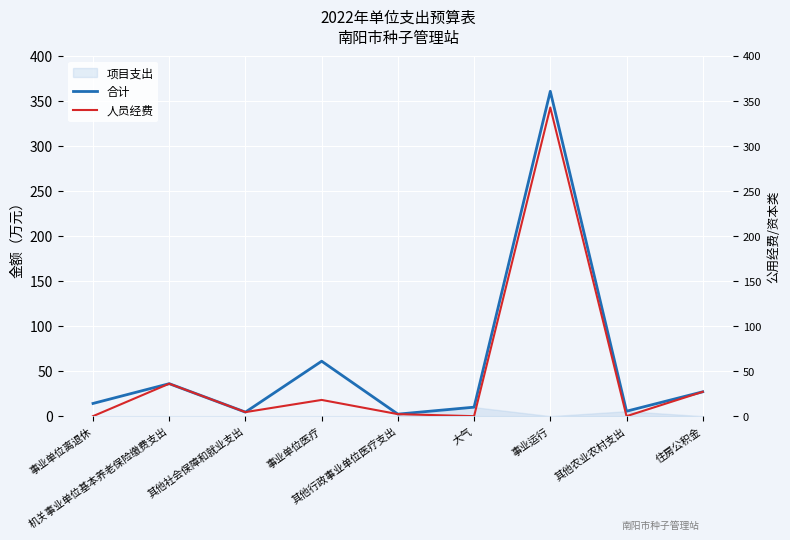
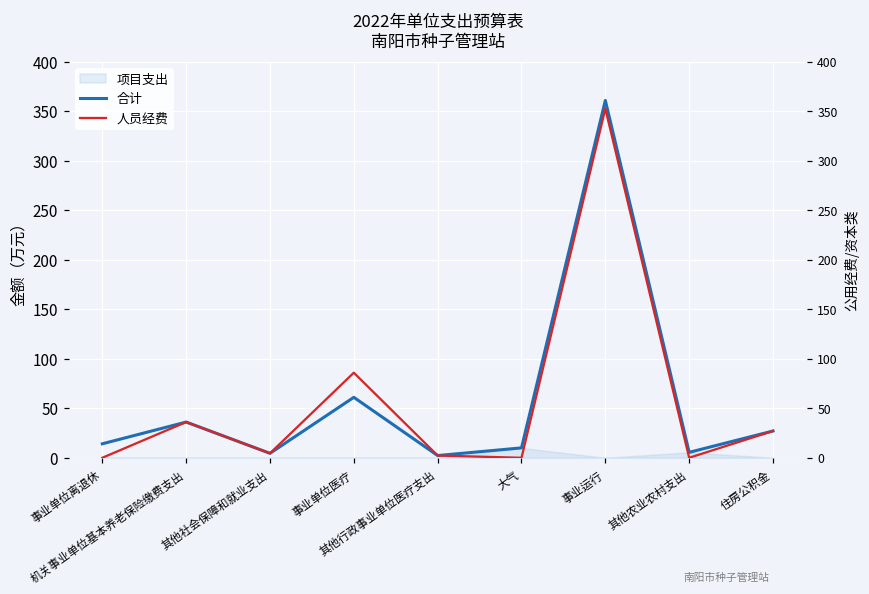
  {
    "合计": {
      "事业单位离退休": 10,
      "事业单位医疗": 60,
      "事业运行": 360
    },
    "项目支出": {
      "机关事业单位基本养老保险缴费支出": 0,
      "其他社会保障和就业支出": 0,
      "事业单位医疗": 0,
      "事业运行": 0,
      "住房公积金": 0
    },
    "人员经费": {
-     "事业单位医疗": 20,
+     "事业单位医疗": 90,
      "大气": 0,
-     "事业运行": 340,
+     "事业运行": 350,
      "其他农业农村支出": 0
    }
  }
